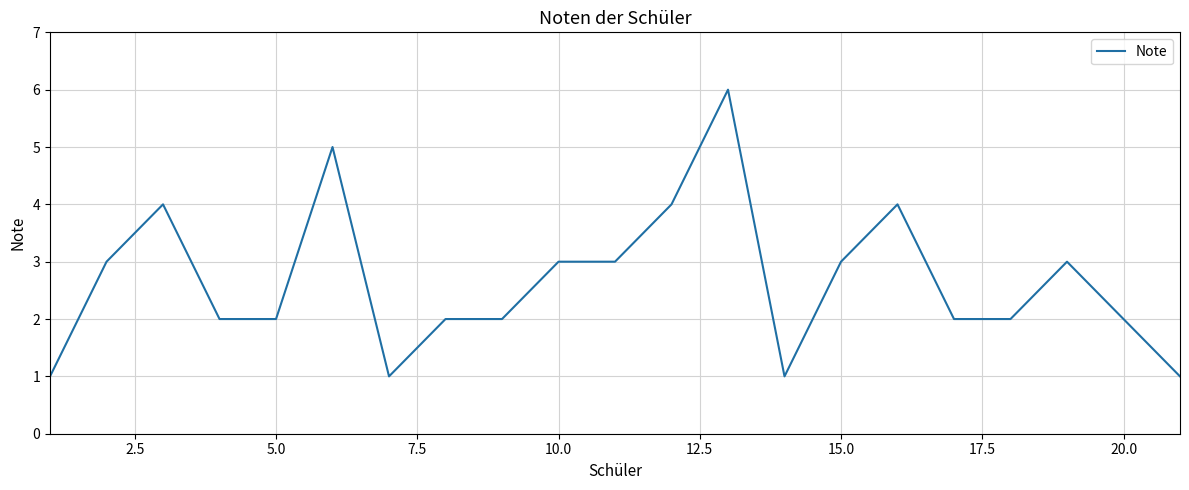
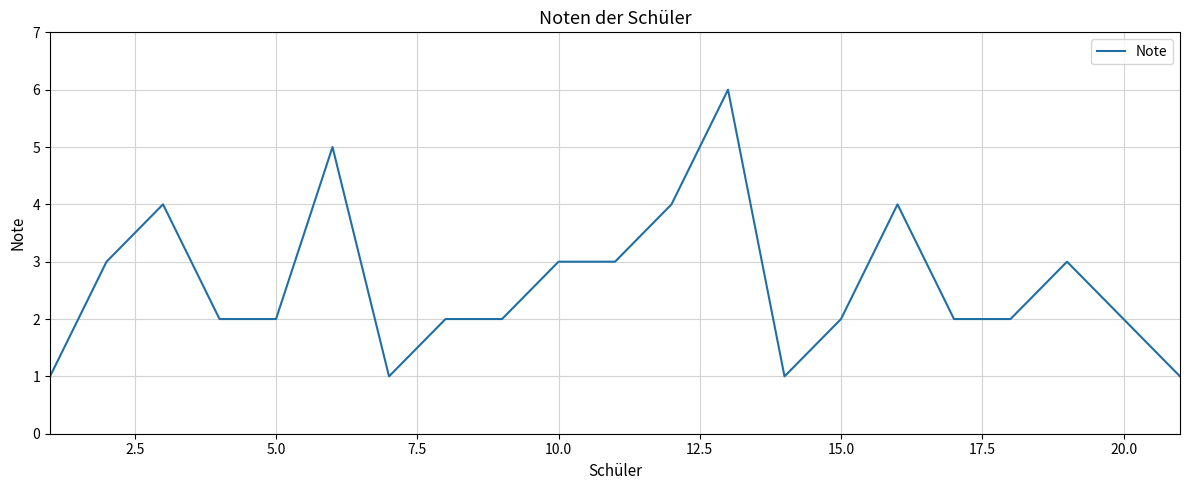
  {
    "5.0": 2,
    "10.0": 3,
-   "15.0": 3,
+   "15.0": 2,
    "20.0": 2
  }
